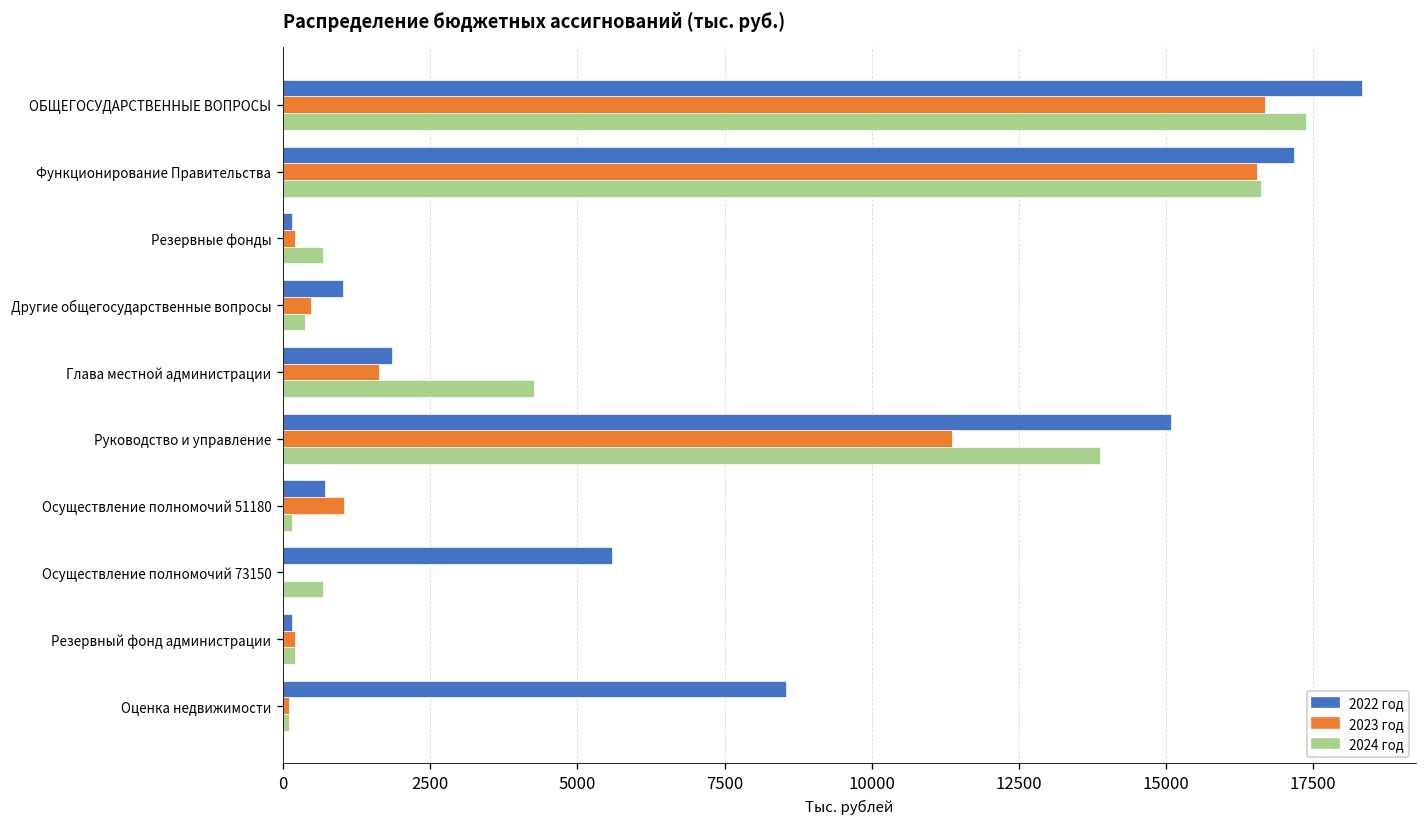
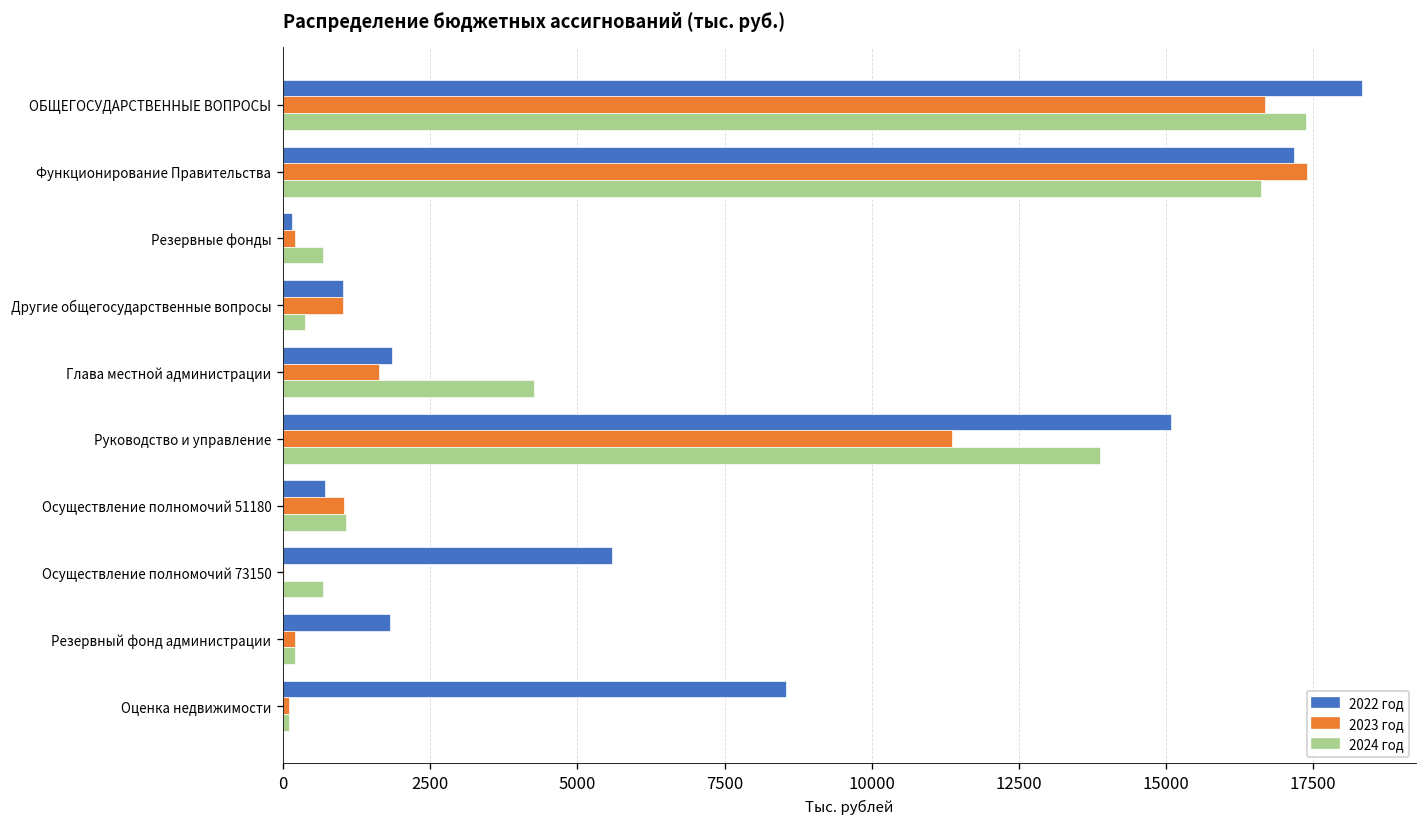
  {
    "2022 год": {
      "ОБЩЕГОСУДАРСТВЕННЫЕ ВОПРОСЫ": 18300,
      "Функционирование Правительства": 17200,
      "Резервные фонды": 100,
      "Другие общегосударственные вопросы": 1000,
      "Глава местной администрации": 1900,
      "Руководство и управление": 15100,
      "Осуществление полномочий 51180": 700,
      "Осуществление полномочий 73150": 5600,
-     "Резервный фонд администрации": 100,
+     "Резервный фонд администрации": 1800,
      "Оценка недвижимости": 8600
    },
    "2023 год": {
      "ОБЩЕГОСУДАРСТВЕННЫЕ ВОПРОСЫ": 16700,
-     "Функционирование Правительства": 16600,
+     "Функционирование Правительства": 17400,
      "Резервные фонды": 200,
-     "Другие общегосударственные вопросы": 500,
+     "Другие общегосударственные вопросы": 1000,
      "Глава местной администрации": 1600,
      "Руководство и управление": 11400,
      "Осуществление полномочий 51180": 1000,
      "Резервный фонд администрации": 200,
      "Оценка недвижимости": 100
    },
    "2024 год": {
      "ОБЩЕГОСУДАРСТВЕННЫЕ ВОПРОСЫ": 17400,
      "Функционирование Правительства": 16600,
      "Резервные фонды": 700,
      "Другие общегосударственные вопросы": 400,
      "Глава местной администрации": 4300,
      "Руководство и управление": 13900,
-     "Осуществление полномочий 51180": 200,
+     "Осуществление полномочий 51180": 1100,
      "Осуществление полномочий 73150": 700,
      "Резервный фонд администрации": 200,
      "Оценка недвижимости": 100
    }
  }
